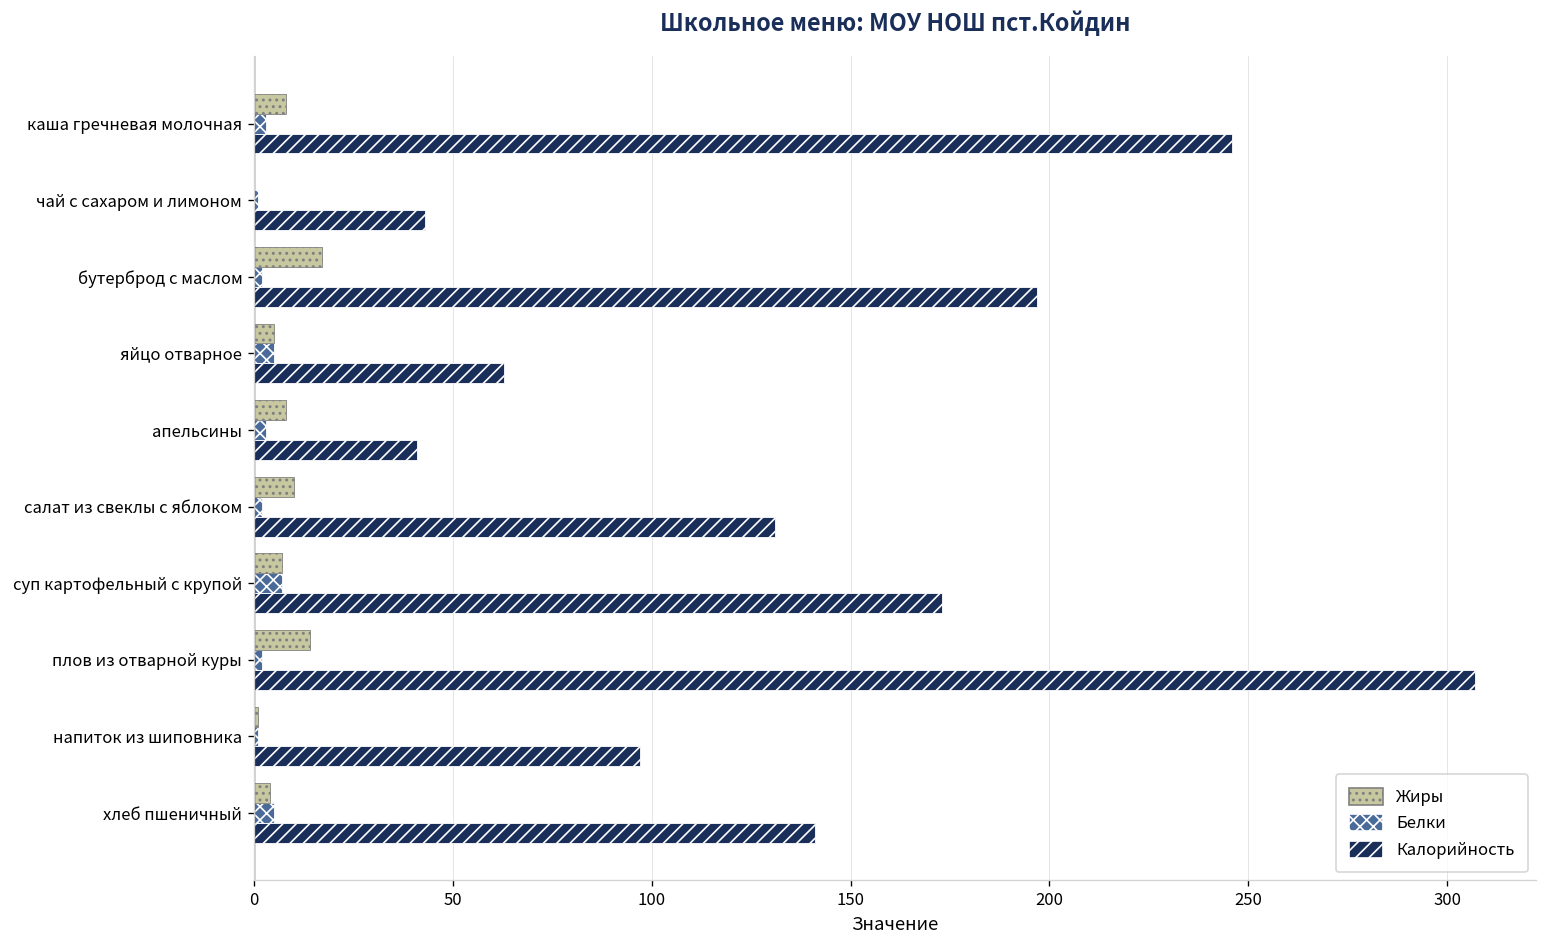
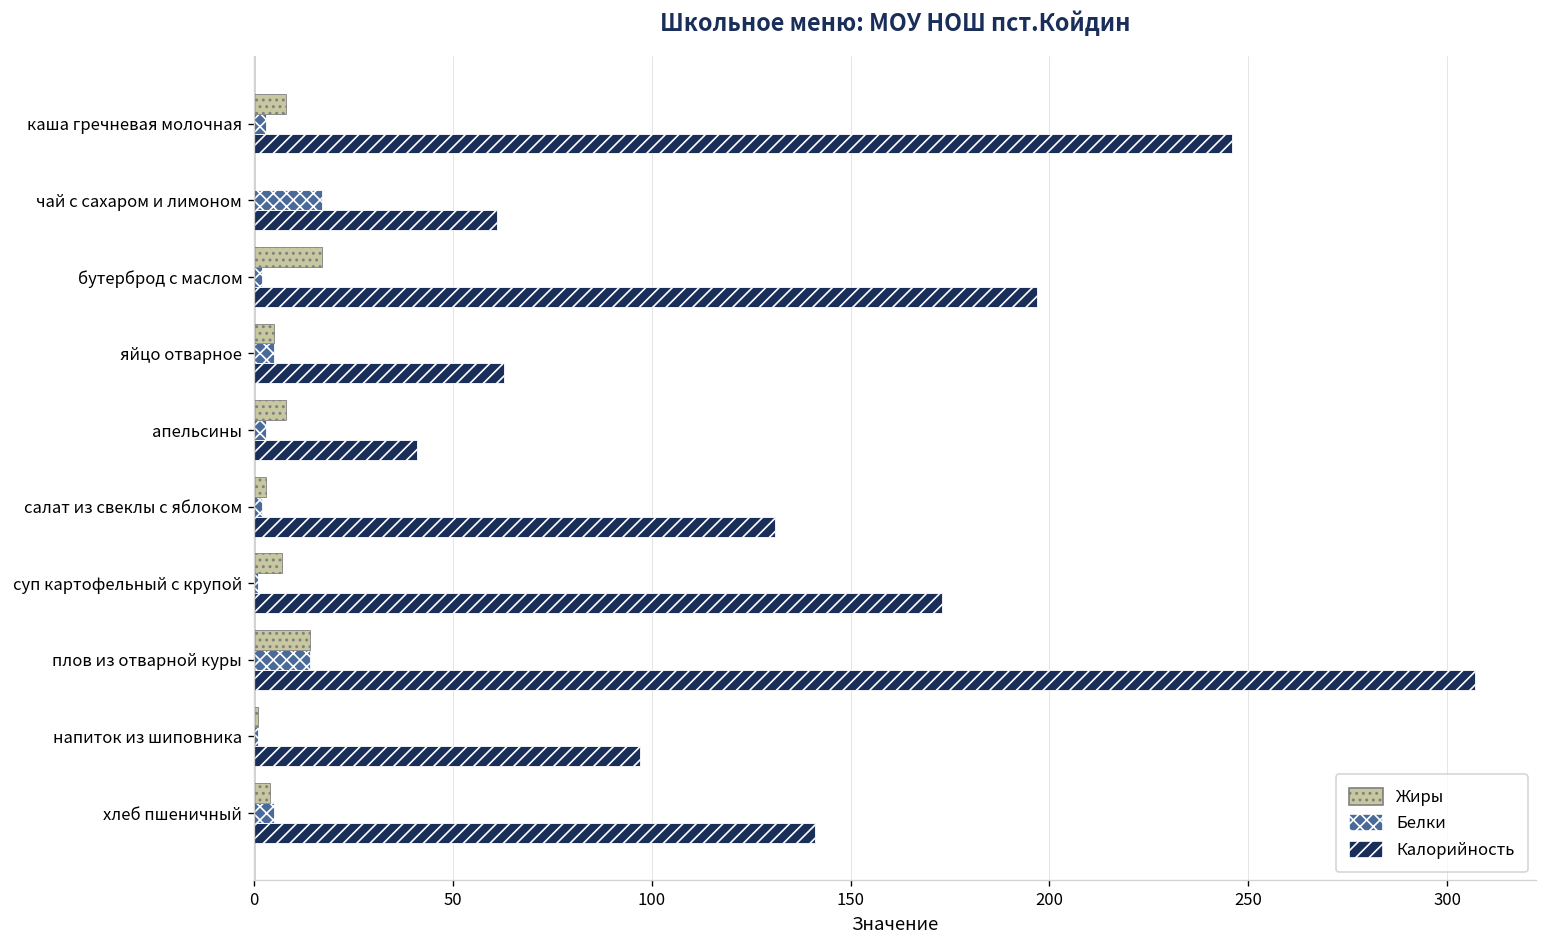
  {
    "Калорийность": {
      "каша гречневая молочная": 246,
-     "чай с сахаром и лимоном": 43,
+     "чай с сахаром и лимоном": 61,
      "бутерброд с маслом": 197,
      "яйцо отварное": 63,
      "апельсины": 41,
      "салат из свеклы с яблоком": 131,
      "суп картофельный с крупой": 173,
      "плов из отварной куры": 307,
      "напиток из шиповника": 97,
      "хлеб пшеничный": 141
    },
    "Белки": {
      "каша гречневая молочная": 3,
-     "чай с сахаром и лимоном": 1,
+     "чай с сахаром и лимоном": 17,
      "бутерброд с маслом": 2,
      "яйцо отварное": 5,
      "апельсины": 3,
      "салат из свеклы с яблоком": 2,
-     "суп картофельный с крупой": 7,
-     "плов из отварной куры": 2,
+     "суп картофельный с крупой": 1,
+     "плов из отварной куры": 14,
      "напиток из шиповника": 1,
      "хлеб пшеничный": 5
    },
    "Жиры": {
      "каша гречневая молочная": 8,
      "чай с сахаром и лимоном": 0,
      "бутерброд с маслом": 17,
      "яйцо отварное": 5,
      "апельсины": 8,
-     "салат из свеклы с яблоком": 10,
+     "салат из свеклы с яблоком": 3,
      "суп картофельный с крупой": 7,
      "плов из отварной куры": 14,
      "напиток из шиповника": 1,
      "хлеб пшеничный": 4
    }
  }
